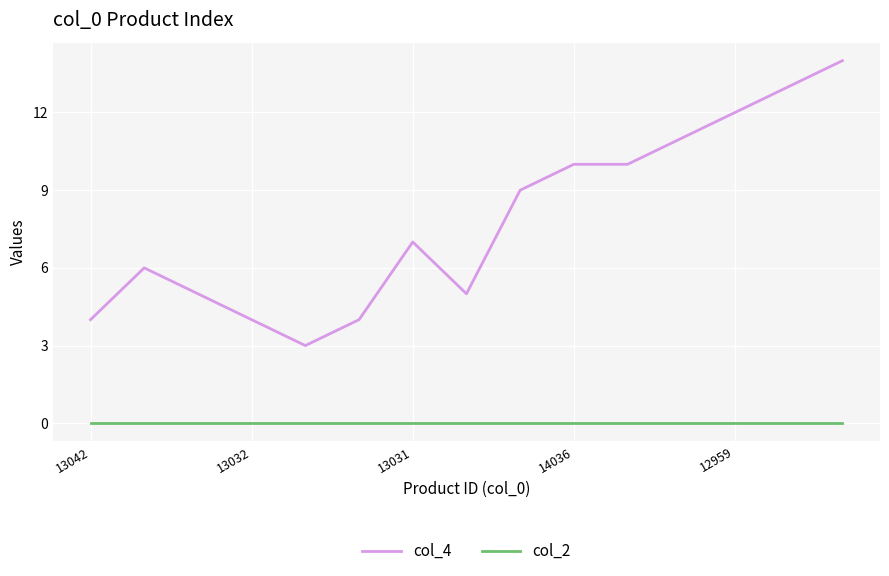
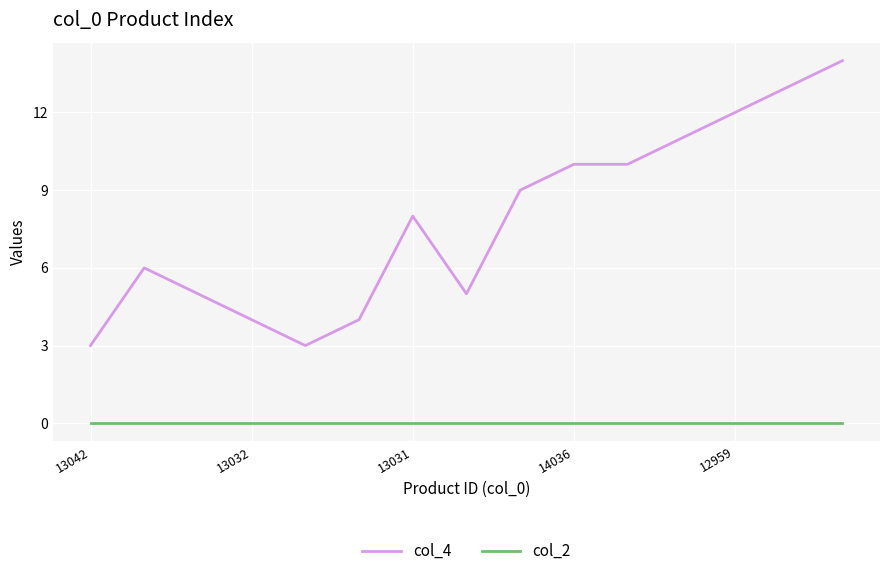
  {
    "col_4": {
-     "13042": 4,
+     "13042": 3,
      "13032": 4,
-     "13031": 7,
+     "13031": 8,
      "14036": 10,
      "12959": 12
    },
    "col_2": {
      "13042": 0,
      "13032": 0,
      "13031": 0,
      "14036": 0,
      "12959": 0
    }
  }
